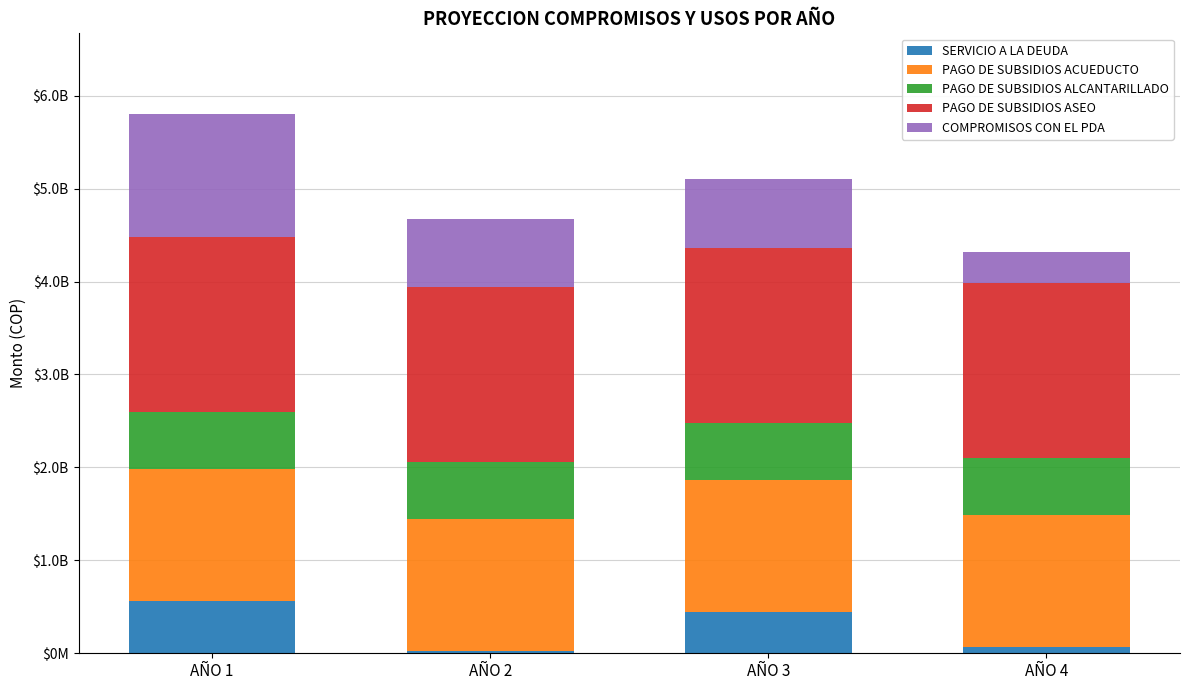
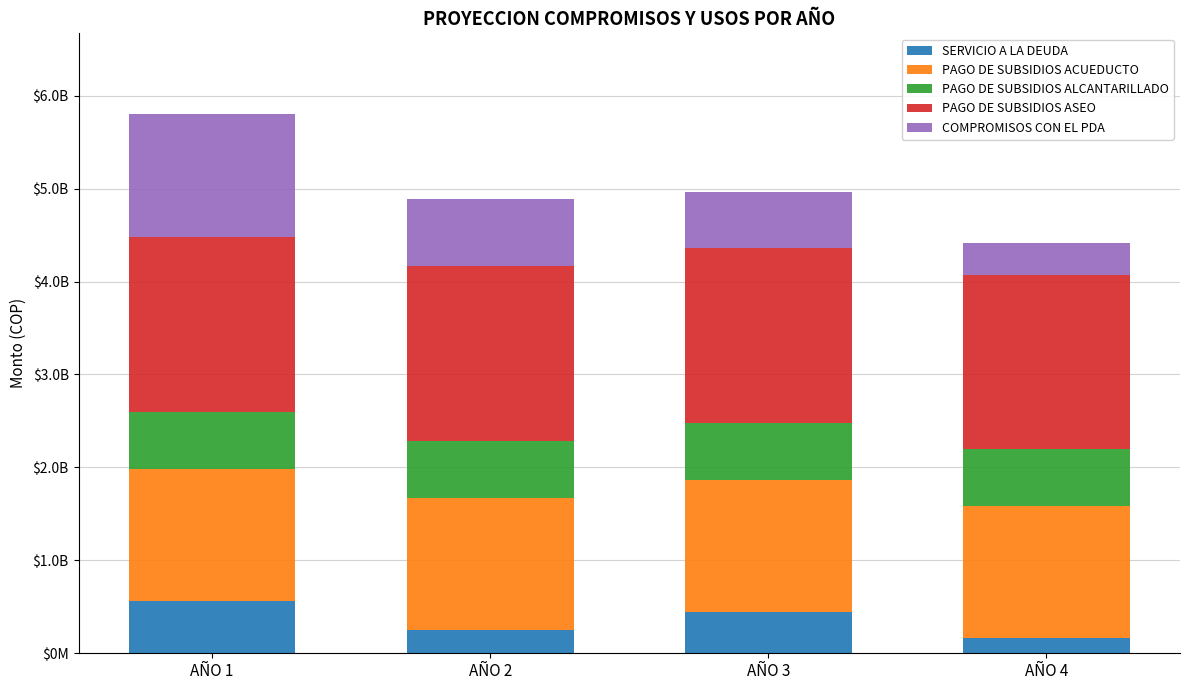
  {
    "SERVICIO A LA DEUDA": {
      "AÑO 1": "$600000000",
-     "AÑO 2": "$0",
+     "AÑO 2": "$300000000",
      "AÑO 3": "$400000000",
-     "AÑO 4": "$100000000"
+     "AÑO 4": "$200000000"
    },
    "PAGO DE SUBSIDIOS ACUEDUCTO": {
      "AÑO 1": "$1400000000",
      "AÑO 2": "$1400000000",
      "AÑO 3": "$1400000000",
      "AÑO 4": "$1400000000"
    },
    "PAGO DE SUBSIDIOS ALCANTARILLADO": {
      "AÑO 1": "$600000000",
      "AÑO 2": "$600000000",
      "AÑO 3": "$600000000",
      "AÑO 4": "$600000000"
    },
    "PAGO DE SUBSIDIOS ASEO": {
      "AÑO 1": "$1900000000",
      "AÑO 2": "$1900000000",
      "AÑO 3": "$1900000000",
      "AÑO 4": "$1900000000"
    },
    "COMPROMISOS CON EL PDA": {
      "AÑO 1": "$1300000000",
      "AÑO 2": "$700000000",
-     "AÑO 3": "$800000000",
+     "AÑO 3": "$600000000",
      "AÑO 4": "$300000000"
    }
  }
